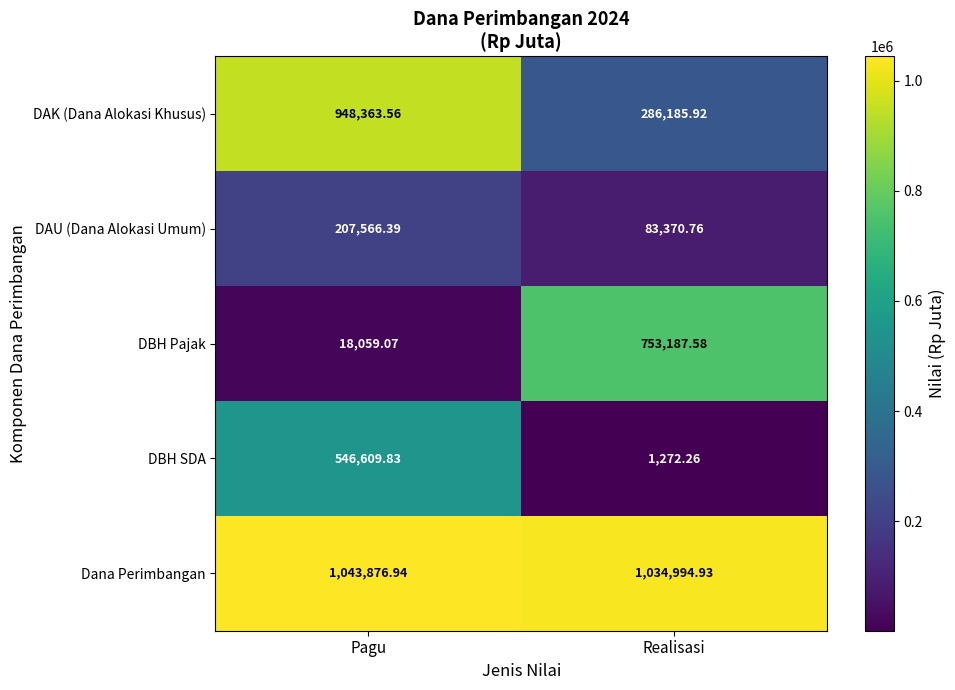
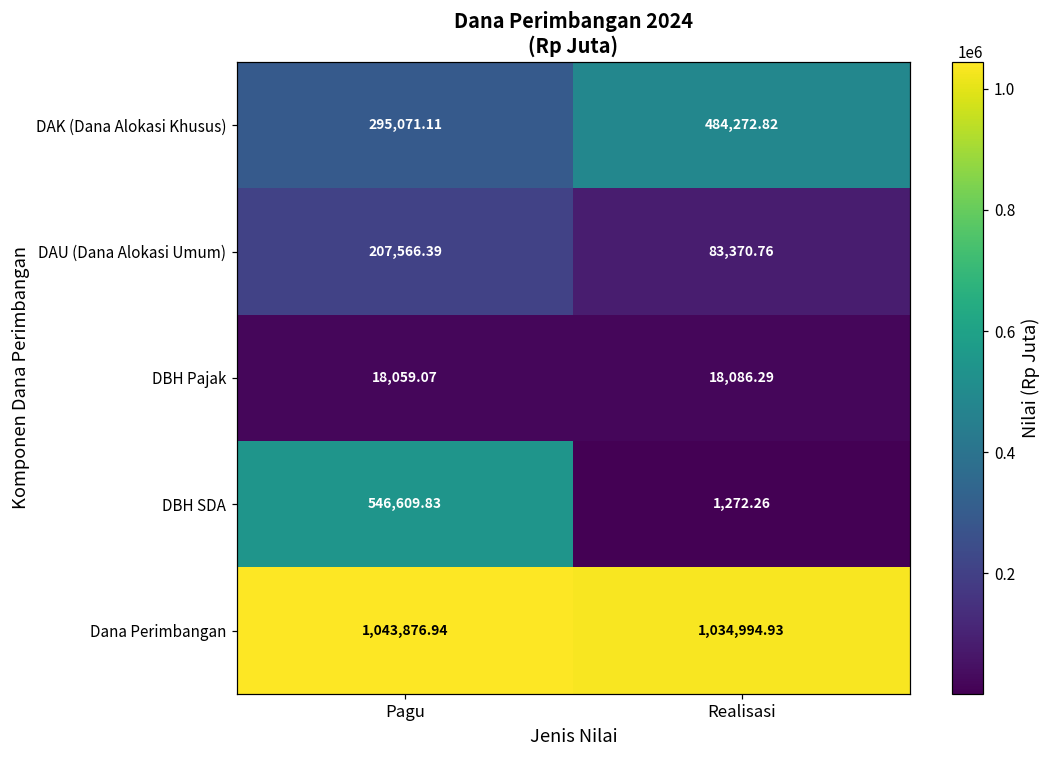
  {
    "DAK (Dana Alokasi Khusus)": {
-     "Pagu": "948,363.56",
-     "Realisasi": "286,185.92"
+     "Pagu": "295,071.11",
+     "Realisasi": "484,272.82"
    },
    "DAU (Dana Alokasi Umum)": {
      "Pagu": "207,566.39",
      "Realisasi": "83,370.76"
    },
    "DBH Pajak": {
      "Pagu": "18,059.07",
-     "Realisasi": "753,187.58"
+     "Realisasi": "18,086.29"
    },
    "DBH SDA": {
      "Pagu": "546,609.83",
      "Realisasi": "1,272.26"
    },
    "Dana Perimbangan": {
      "Pagu": "1,043,876.94",
      "Realisasi": "1,034,994.93"
    }
  }
